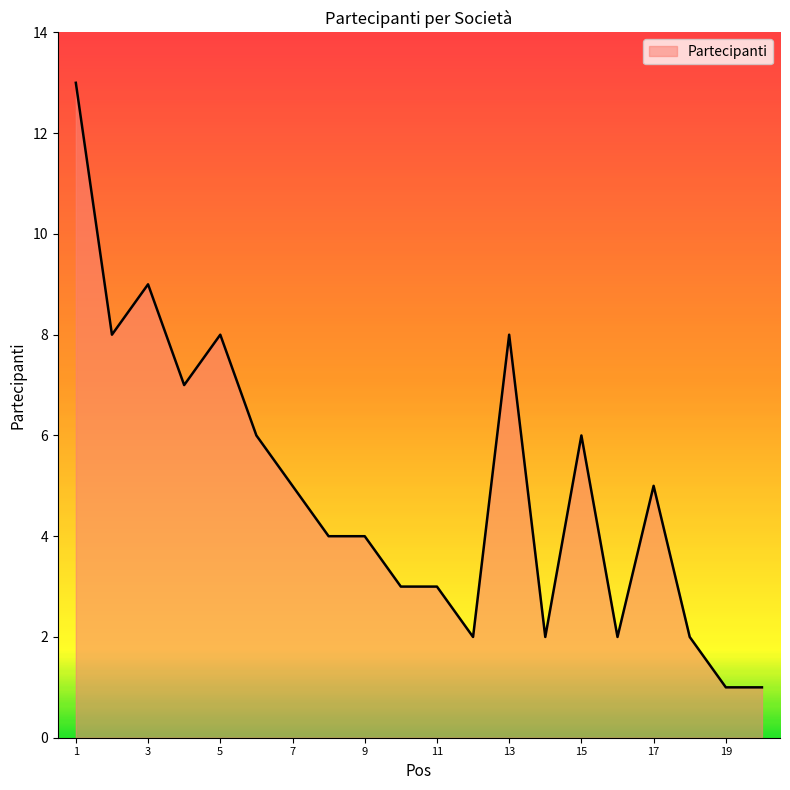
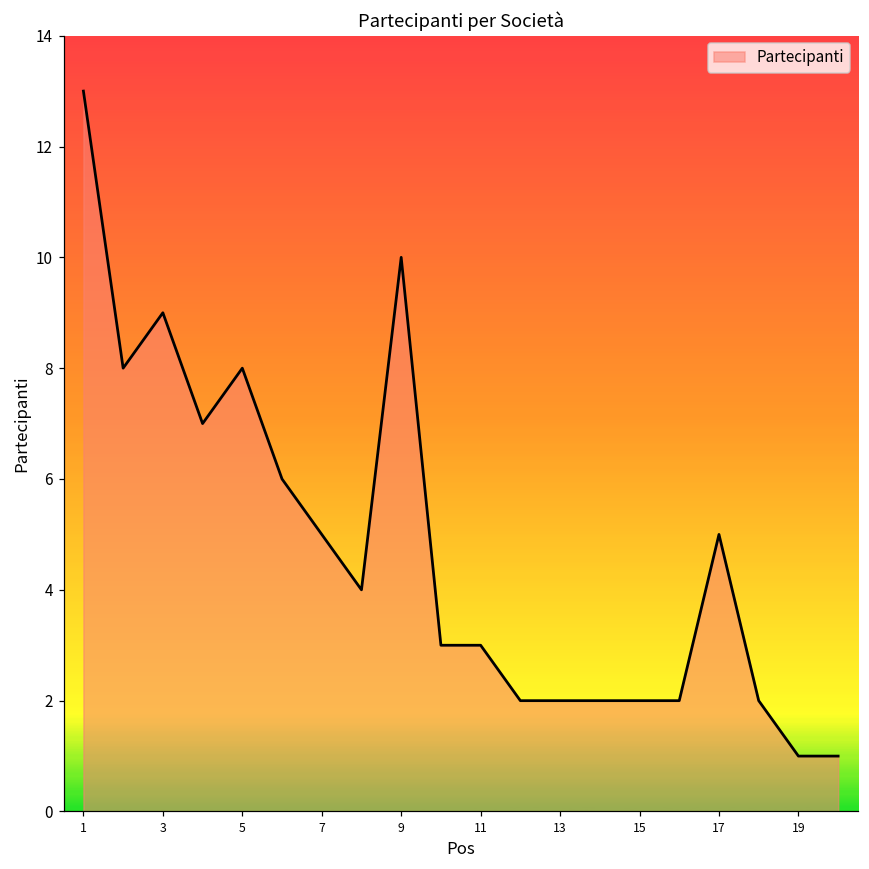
  {
    "1": 13,
    "3": 9,
    "5": 8,
    "7": 5,
-   "9": 4,
+   "9": 10,
    "11": 3,
-   "13": 8,
-   "15": 6,
+   "13": 2,
+   "15": 2,
    "17": 5,
    "19": 1
  }
